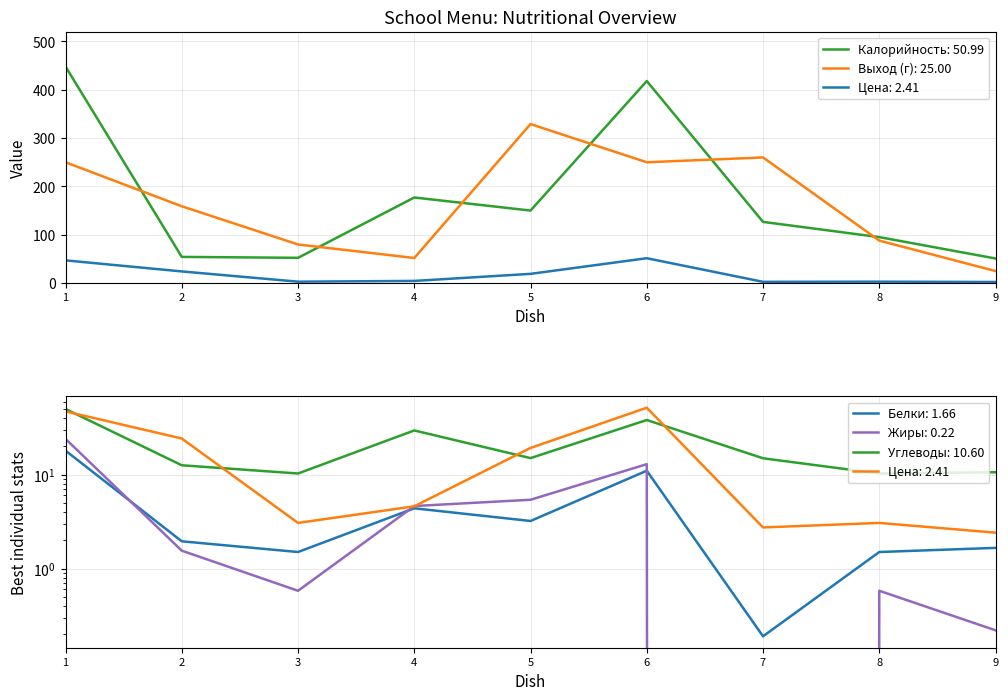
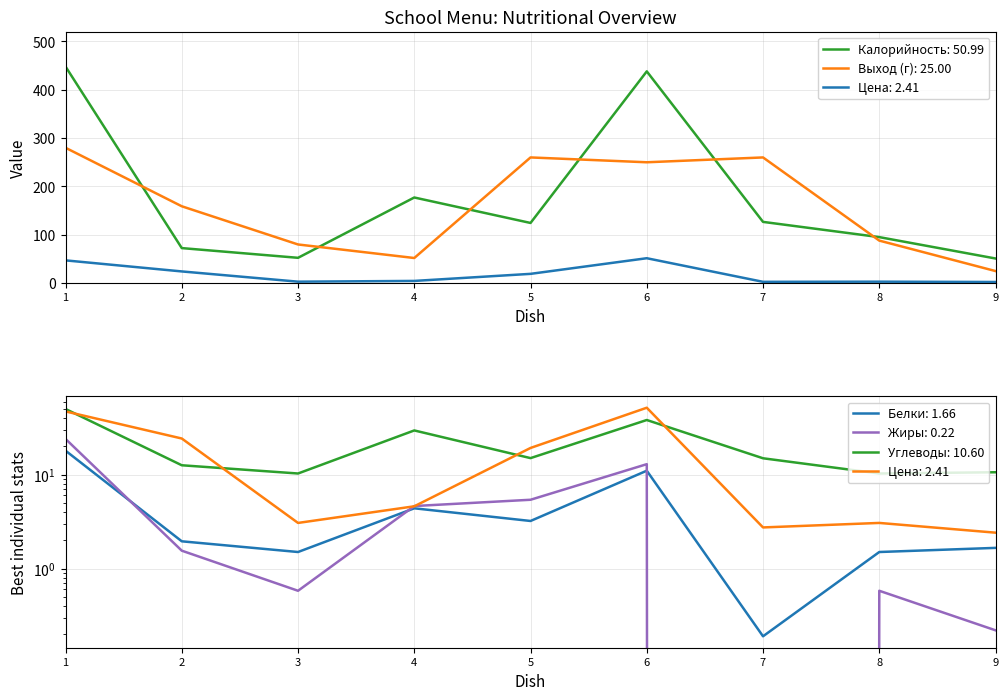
  {
    "School Menu: Nutritional Overview": {
      "Калорийность: 50.99": {
        "1": 450,
-       "2": 50,
+       "2": 70,
        "3": 50,
        "4": 180,
-       "5": 150,
-       "6": 420,
+       "5": 120,
+       "6": 440,
        "7": 130,
        "8": 100,
        "9": 50
      },
      "Выход (г): 25.00": {
-       "1": 250,
+       "1": 280,
        "2": 160,
        "3": 80,
        "4": 50,
-       "5": 330,
+       "5": 260,
        "6": 250,
        "7": 260,
        "8": 90,
        "9": 30
      }
    }
  }
